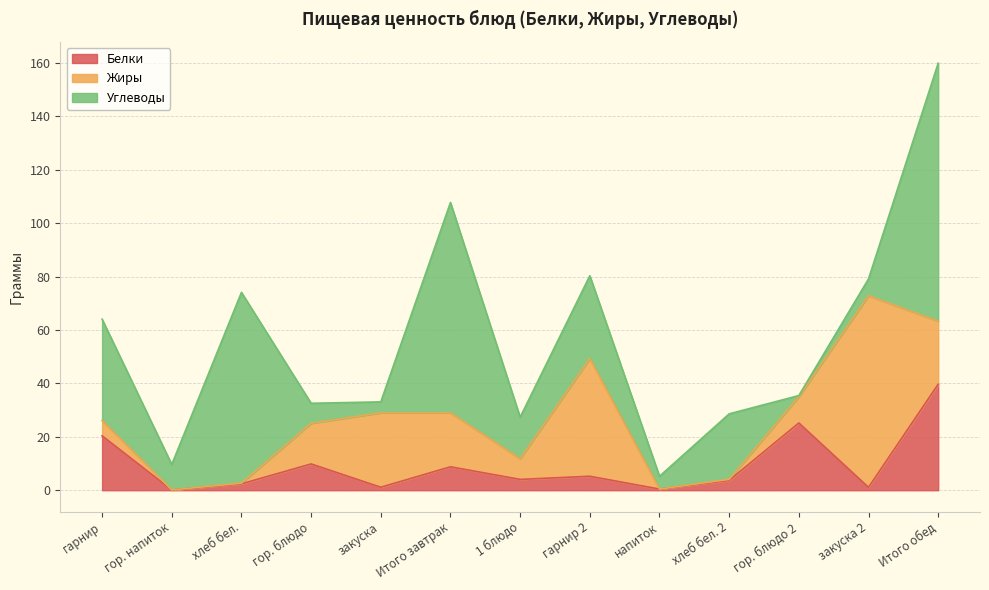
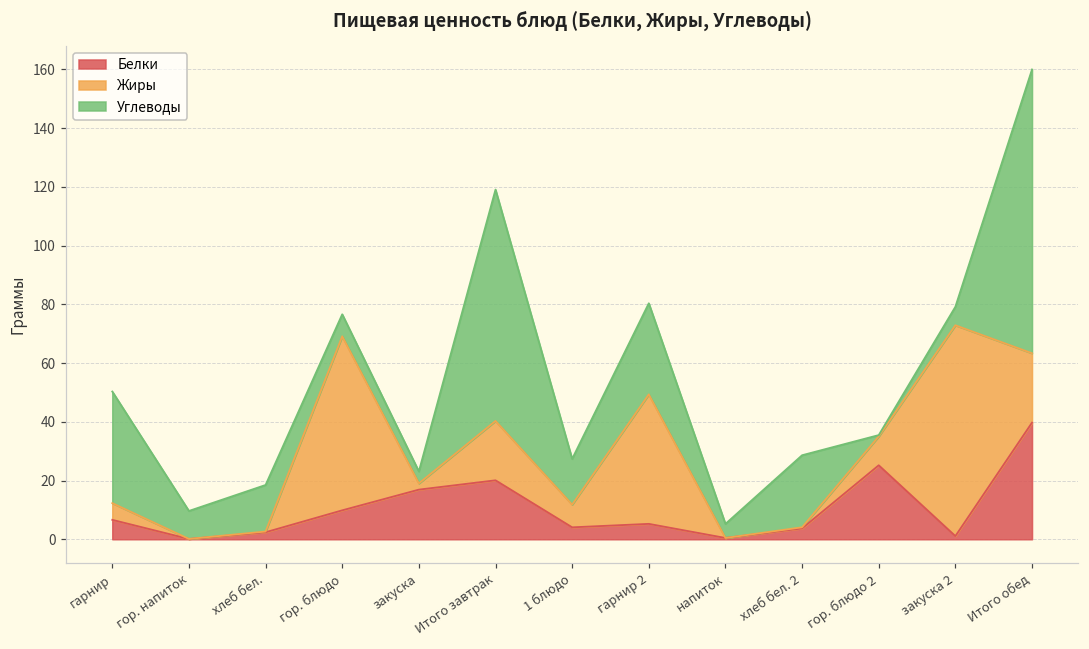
  {
    "Белки": {
-     "гарнир": 20,
+     "гарнир": 7,
      "гор. блюдо": 10,
-     "закуска": 1,
-     "Итого завтрак": 9,
+     "закуска": 17,
+     "Итого завтрак": 20,
      "1 блюдо": 4,
      "гарнир 2": 5,
      "гор. блюдо 2": 25,
      "закуска 2": 1,
      "Итого обед": 40
    },
    "Жиры": {
      "гарнир": 6,
-     "гор. блюдо": 15,
-     "закуска": 28,
+     "гор. блюдо": 59,
+     "закуска": 2,
      "Итого завтрак": 20,
      "1 блюдо": 8,
      "гарнир 2": 44,
      "закуска 2": 72,
      "Итого обед": 24
    },
    "Углеводы": {
      "гарнир": 38,
      "гор. напиток": 10,
-     "хлеб бел.": 71,
+     "хлеб бел.": 16,
      "гор. блюдо": 7,
      "закуска": 4,
      "Итого завтрак": 79,
      "1 блюдо": 16,
      "гарнир 2": 31,
      "напиток": 5,
      "хлеб бел. 2": 25,
      "закуска 2": 6,
      "Итого обед": 97
    }
  }
